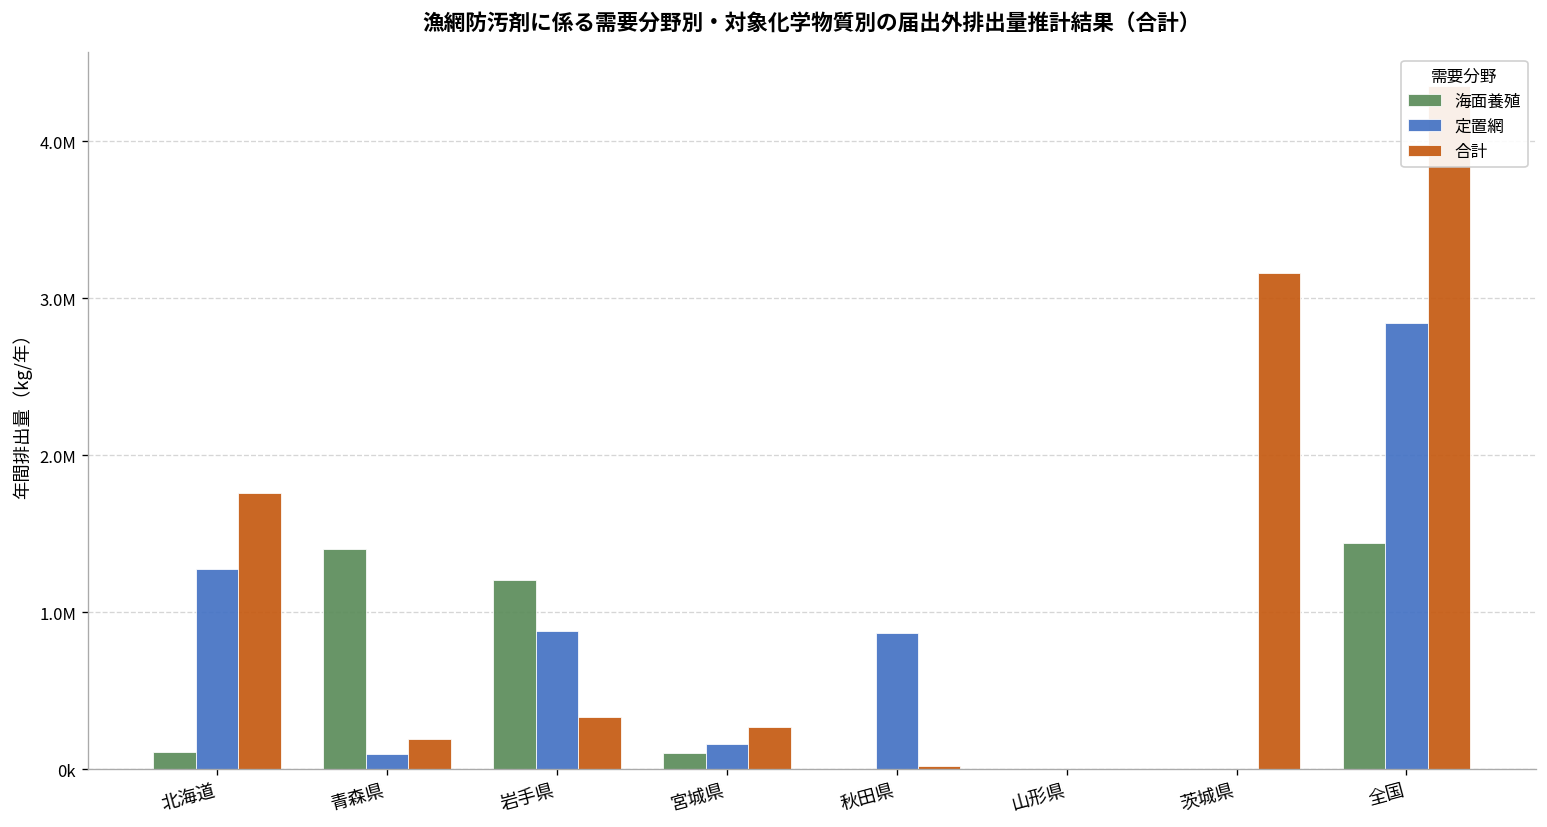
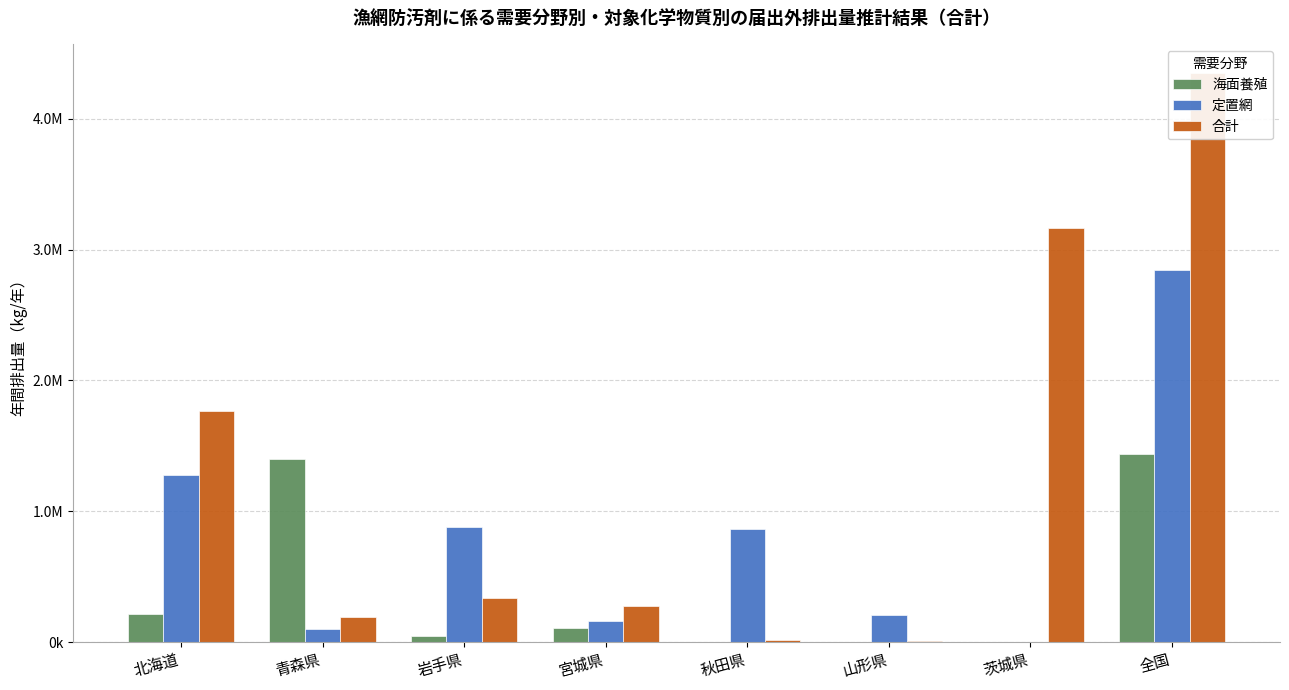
  {
    "海面養殖": {
-     "北海道": 110000,
+     "北海道": 210000,
      "青森県": 1400000,
-     "岩手県": 1200000,
+     "岩手県": 50000,
      "宮城県": 110000,
      "山形県": 0,
      "全国": 1440000
    },
    "定置網": {
      "北海道": 1280000,
      "青森県": 100000,
      "岩手県": 880000,
      "宮城県": 160000,
      "秋田県": 870000,
-     "山形県": 0,
+     "山形県": 210000,
      "全国": 2840000
    },
    "合計": {
      "北海道": 1760000,
      "青森県": 190000,
      "岩手県": 340000,
      "宮城県": 270000,
      "茨城県": 3160000
    }
  }
